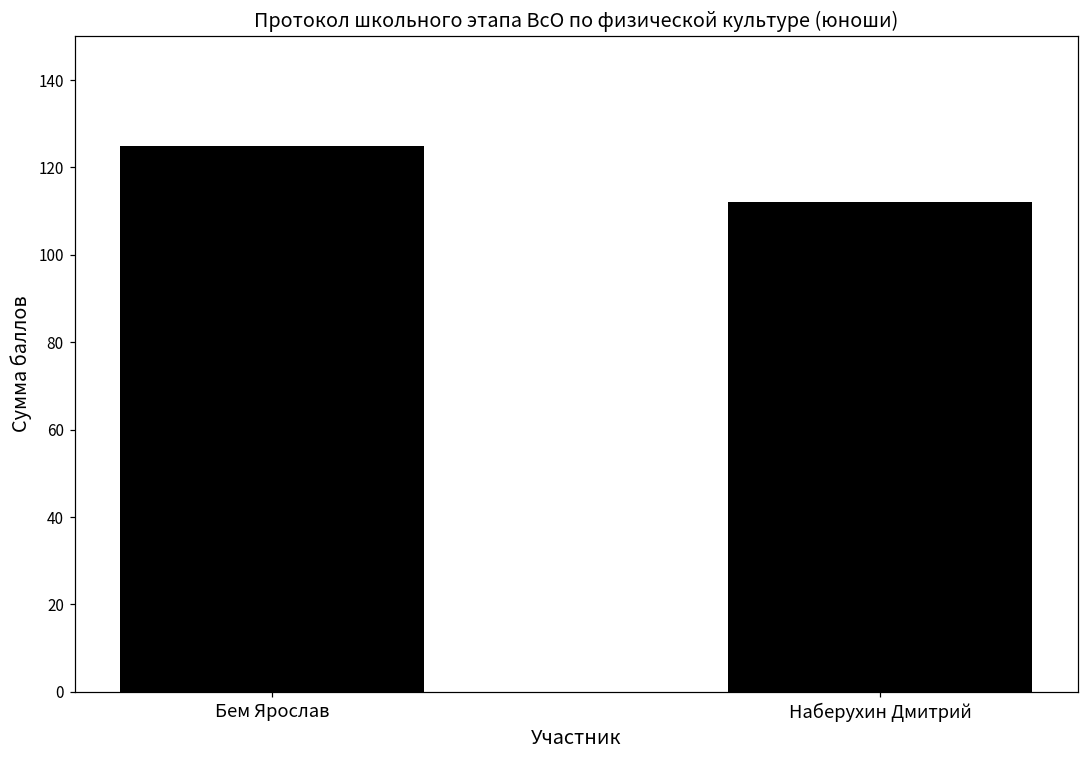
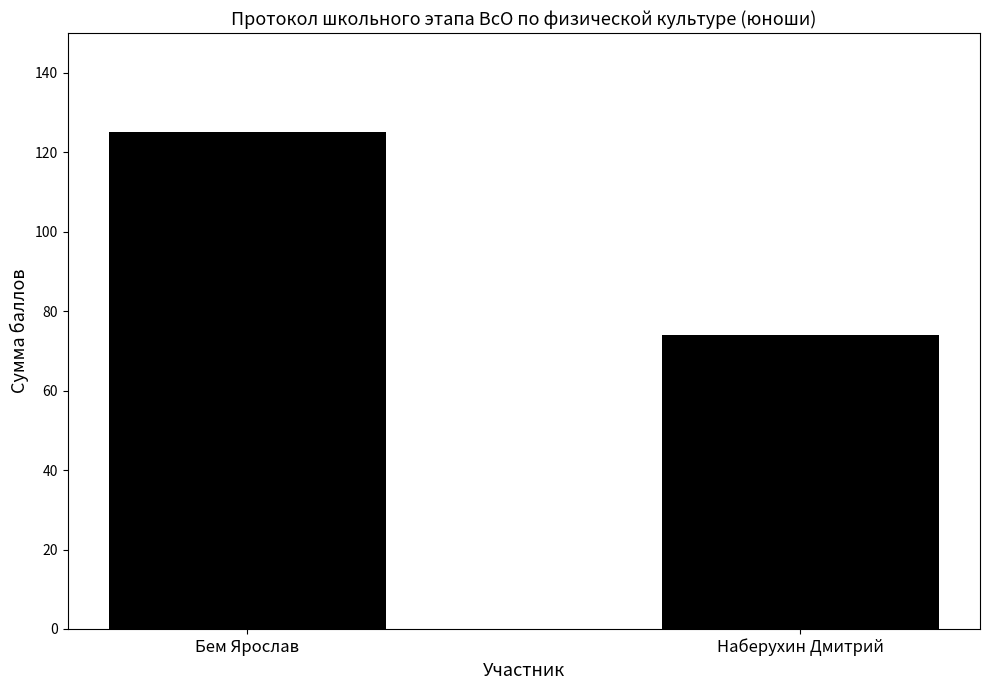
  {
    "Бем Ярослав": 125,
-   "Наберухин Дмитрий": 112
+   "Наберухин Дмитрий": 74
  }
